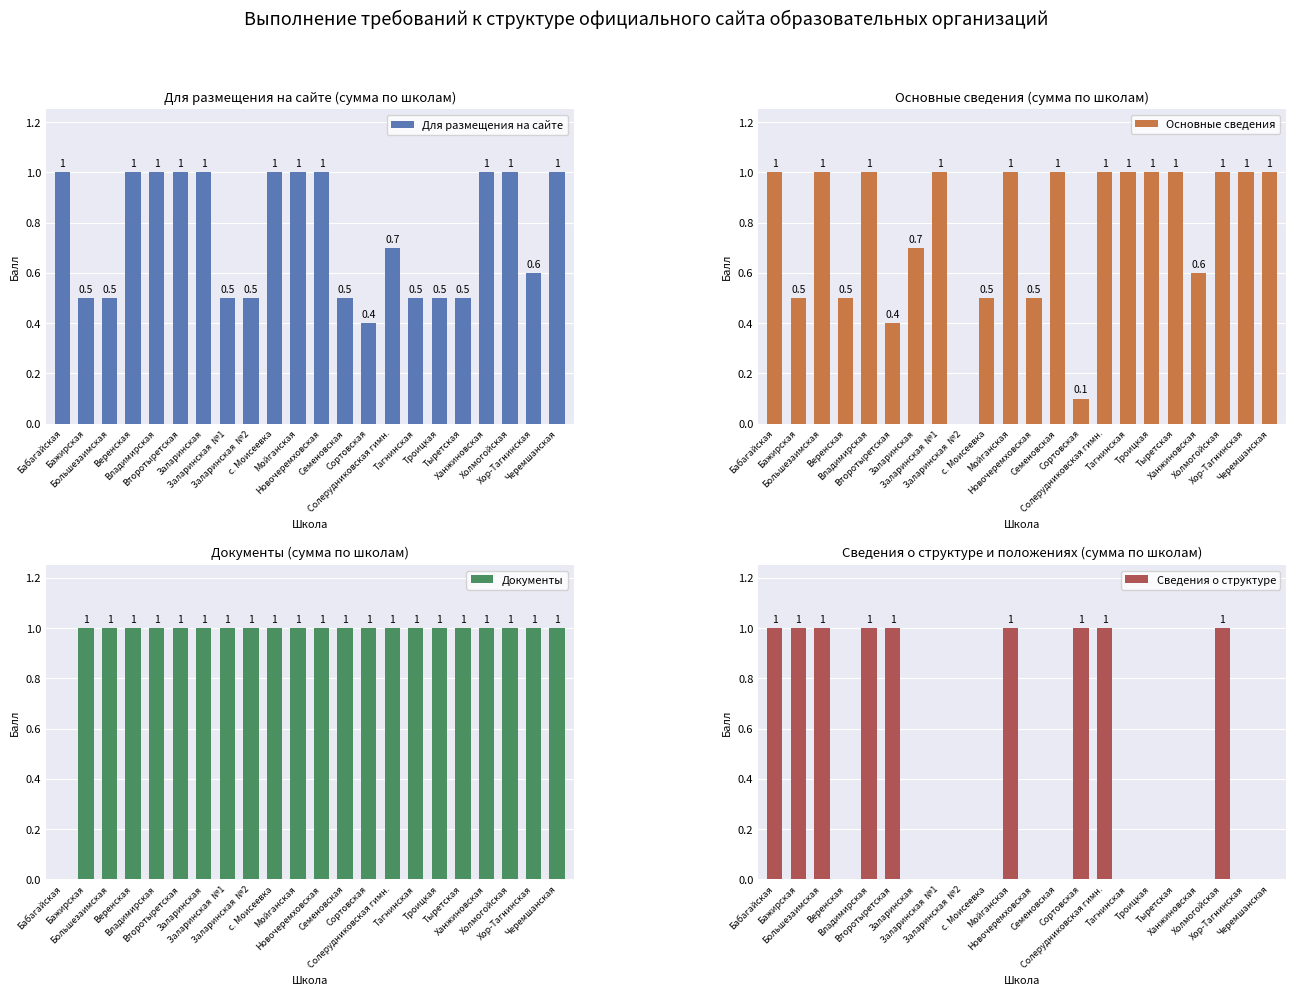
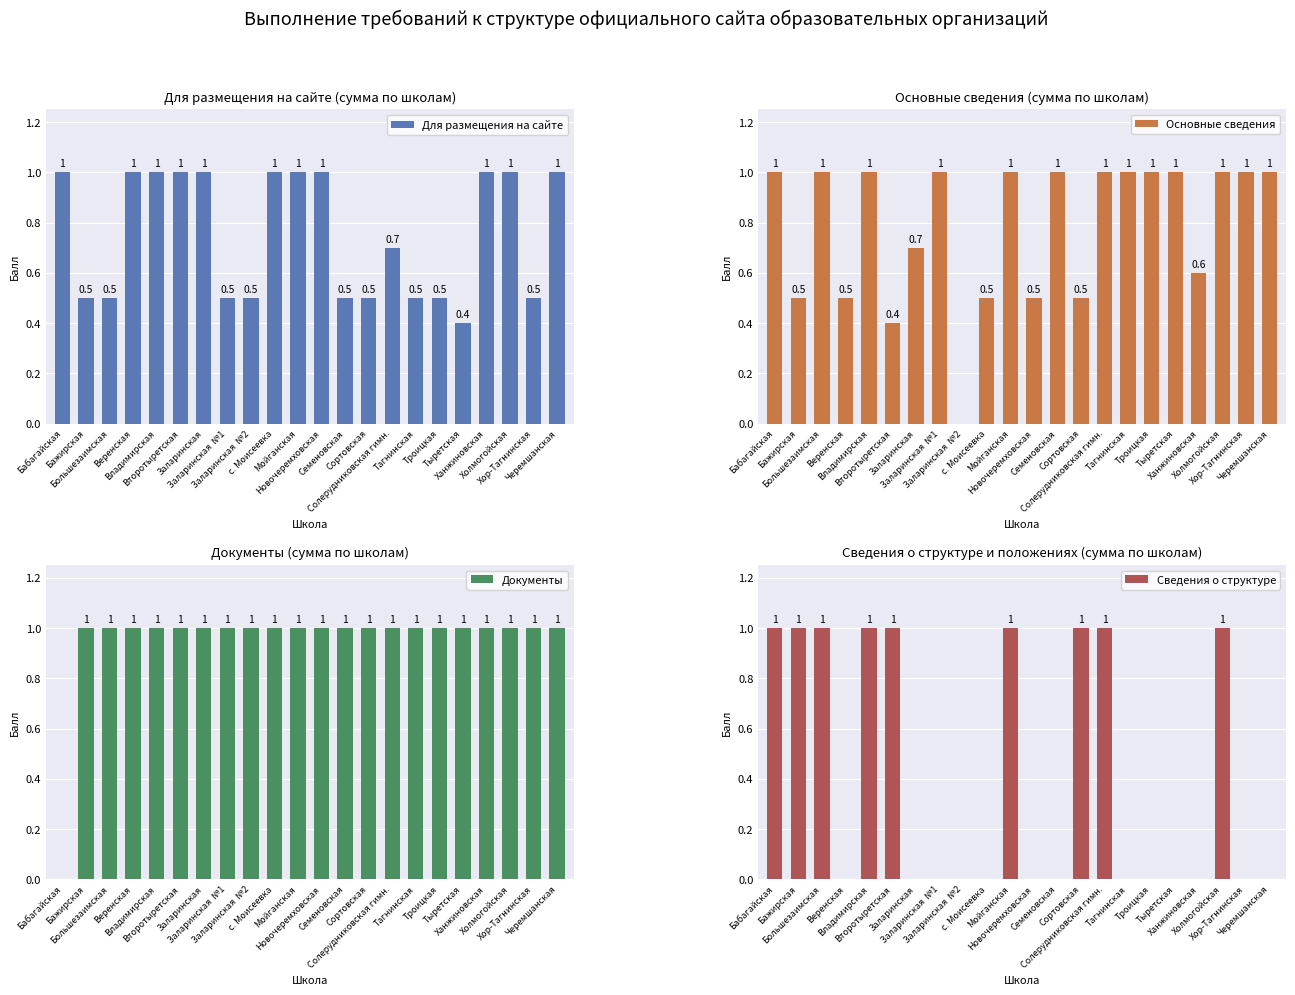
  {
    "Для размещения на сайте (сумма по школам)": {
      "Бабагайская": 1,
      "Бажирская": 0.5,
      "Большезаимская": 0.5,
      "Веренская": 1,
      "Владимирская": 1,
      "Второтыретская": 1,
      "Заларинская": 1,
      "Заларинская №1": 0.5,
      "Заларинская №2": 0.5,
      "с. Моисеевка": 1,
      "Мойганская": 1,
      "Новочеремховская": 1,
      "Семеновская": 0.5,
-     "Сортовская": 0.4,
+     "Сортовская": 0.5,
      "Солерудниковская гимн.": 0.7,
      "Тагнинская": 0.5,
      "Троицкая": 0.5,
-     "Тыретская": 0.5,
+     "Тыретская": 0.4,
      "Ханжиновская": 1,
      "Холмогойская": 1,
-     "Хор-Тагнинская": 0.6,
+     "Хор-Тагнинская": 0.5,
      "Черемшанская": 1
    },
    "Основные сведения (сумма по школам)": {
      "Бабагайская": 1,
      "Бажирская": 0.5,
      "Большезаимская": 1,
      "Веренская": 0.5,
      "Владимирская": 1,
      "Второтыретская": 0.4,
      "Заларинская": 0.7,
      "Заларинская №1": 1,
      "с. Моисеевка": 0.5,
      "Мойганская": 1,
      "Новочеремховская": 0.5,
      "Семеновская": 1,
-     "Сортовская": 0.1,
+     "Сортовская": 0.5,
      "Солерудниковская гимн.": 1,
      "Тагнинская": 1,
      "Троицкая": 1,
      "Тыретская": 1,
      "Ханжиновская": 0.6,
      "Холмогойская": 1,
      "Хор-Тагнинская": 1,
      "Черемшанская": 1
    },
    "Документы (сумма по школам)": {
      "Бажирская": 1,
      "Большезаимская": 1,
      "Веренская": 1,
      "Владимирская": 1,
      "Второтыретская": 1,
      "Заларинская": 1,
      "Заларинская №1": 1,
      "Заларинская №2": 1,
      "с. Моисеевка": 1,
      "Мойганская": 1,
      "Новочеремховская": 1,
      "Семеновская": 1,
      "Сортовская": 1,
      "Солерудниковская гимн.": 1,
      "Тагнинская": 1,
      "Троицкая": 1,
      "Тыретская": 1,
      "Ханжиновская": 1,
      "Холмогойская": 1,
      "Хор-Тагнинская": 1,
      "Черемшанская": 1
    },
    "Сведения о структуре и положениях (сумма по школам)": {
      "Бабагайская": 1,
      "Бажирская": 1,
      "Большезаимская": 1,
      "Владимирская": 1,
      "Второтыретская": 1,
      "Мойганская": 1,
      "Сортовская": 1,
      "Солерудниковская гимн.": 1,
      "Холмогойская": 1
    }
  }
